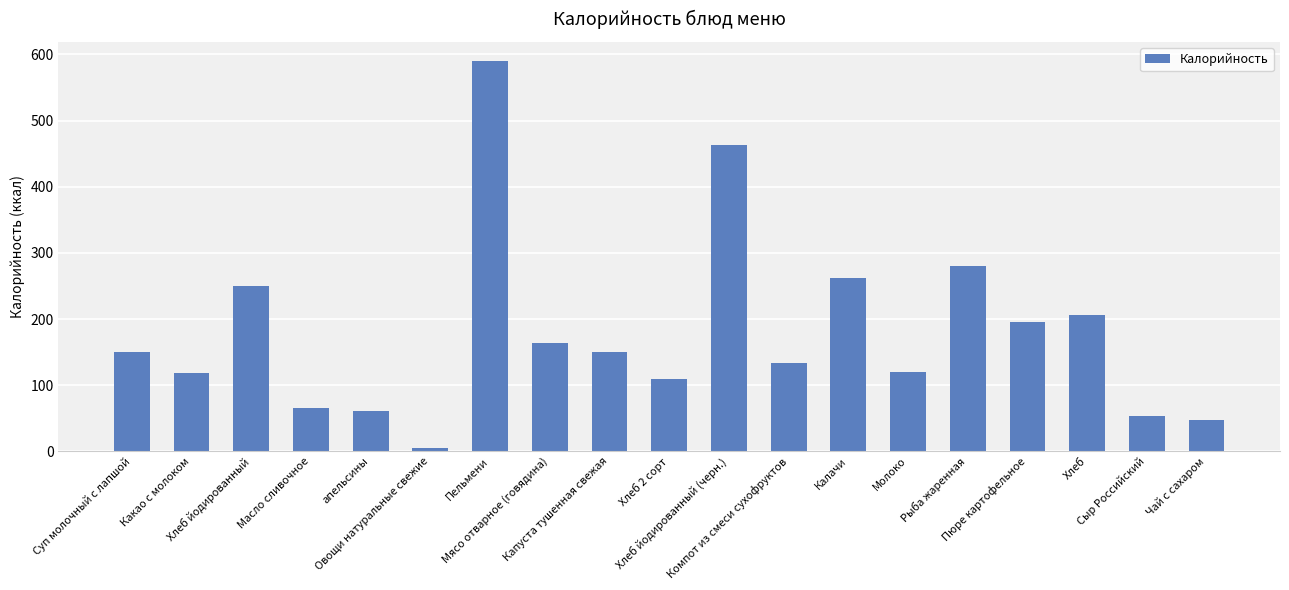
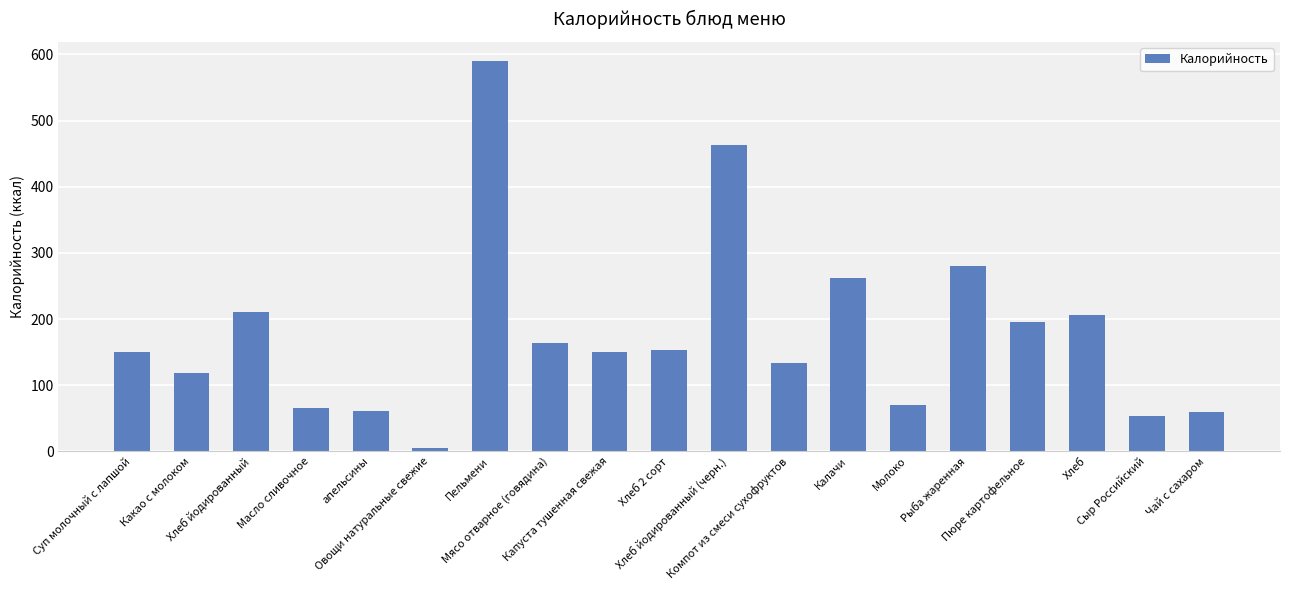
  {
    "Суп молочный с лапшой": 150,
    "Какао с молоком": 120,
-   "Хлеб йодированный": 250,
+   "Хлеб йодированный": 210,
    "Масло сливочное": 70,
    "апельсины": 60,
    "Овощи натуральные свежие": 10,
    "Пельмени": 590,
    "Мясо отварное (говядина)": 160,
    "Капуста тушенная свежая": 150,
-   "Хлеб 2 сорт": 110,
+   "Хлеб 2 сорт": 150,
    "Хлеб йодированный (черн.)": 460,
    "Компот из смеси сухофруктов": 130,
    "Калачи": 260,
-   "Молоко": 120,
+   "Молоко": 70,
    "Рыба жаренная": 280,
    "Пюре картофельное": 200,
    "Хлеб": 210,
    "Сыр Российский": 50,
-   "Чай с сахаром": 50
+   "Чай с сахаром": 60
  }
